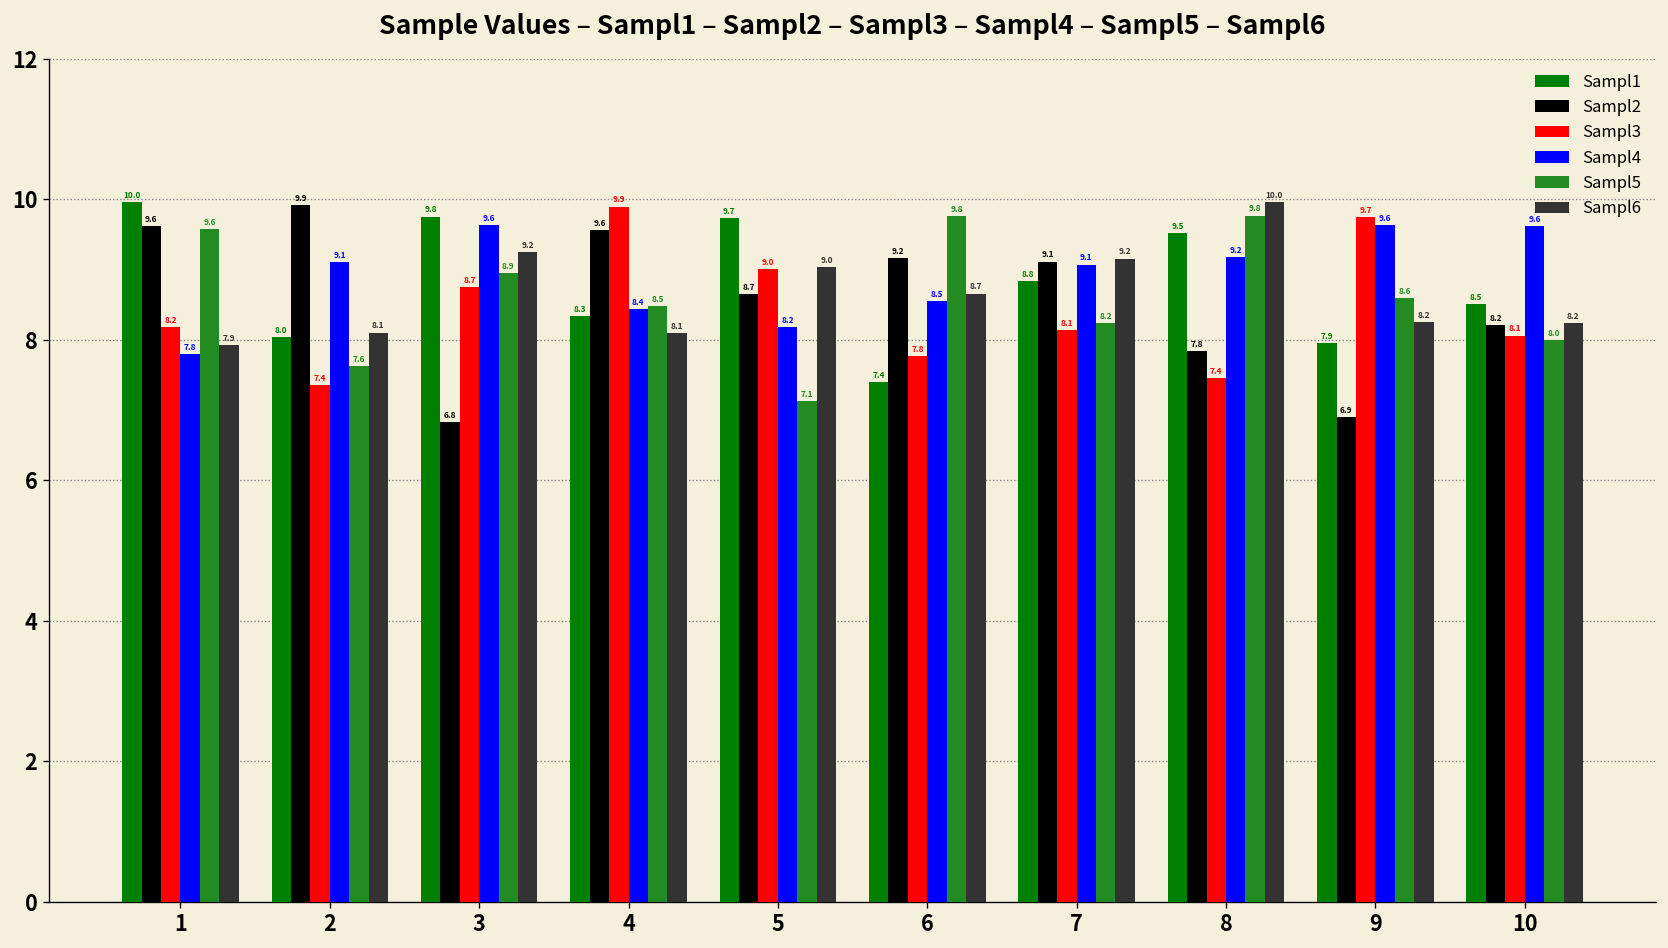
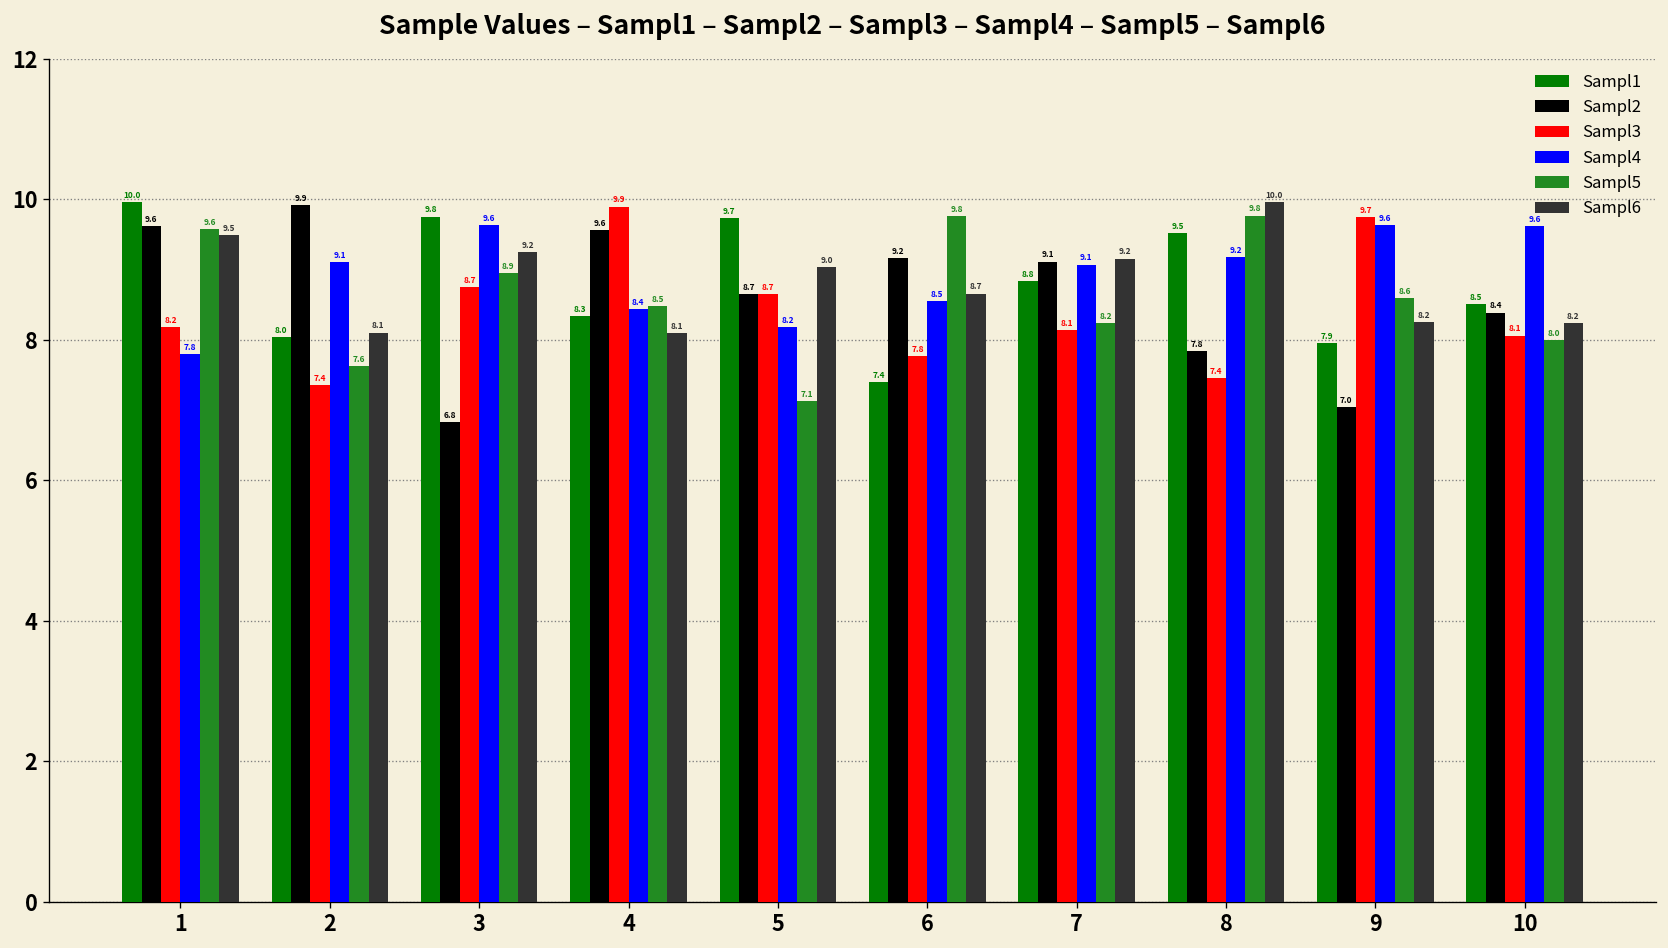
  {
    "Sampl2": {
      "1": 9.6,
      "2": 9.9,
      "3": 6.8,
      "4": 9.6,
      "5": 8.7,
      "6": 9.2,
      "7": 9.1,
      "8": 7.8,
-     "9": 6.9,
-     "10": 8.2
+     "9": 7.0,
+     "10": 8.4
    },
    "Sampl3": {
      "1": 8.2,
      "2": 7.4,
      "3": 8.7,
      "4": 9.9,
-     "5": 9.0,
+     "5": 8.7,
      "6": 7.8,
      "7": 8.1,
      "8": 7.4,
      "9": 9.7,
      "10": 8.1
    },
    "Sampl4": {
      "1": 7.8,
      "2": 9.1,
      "3": 9.6,
      "4": 8.4,
      "5": 8.2,
      "6": 8.5,
      "7": 9.1,
      "8": 9.2,
      "9": 9.6,
      "10": 9.6
    },
    "Sampl6": {
-     "1": 7.9,
+     "1": 9.5,
      "2": 8.1,
      "3": 9.2,
      "4": 8.1,
      "5": 9.0,
      "6": 8.7,
      "7": 9.2,
      "8": 10.0,
      "9": 8.2,
      "10": 8.2
    }
  }
